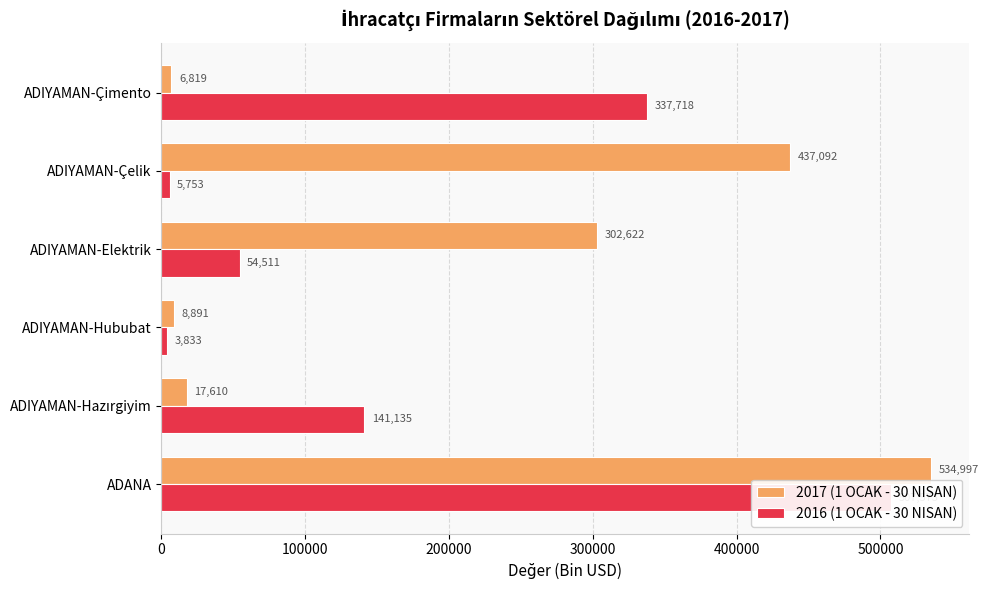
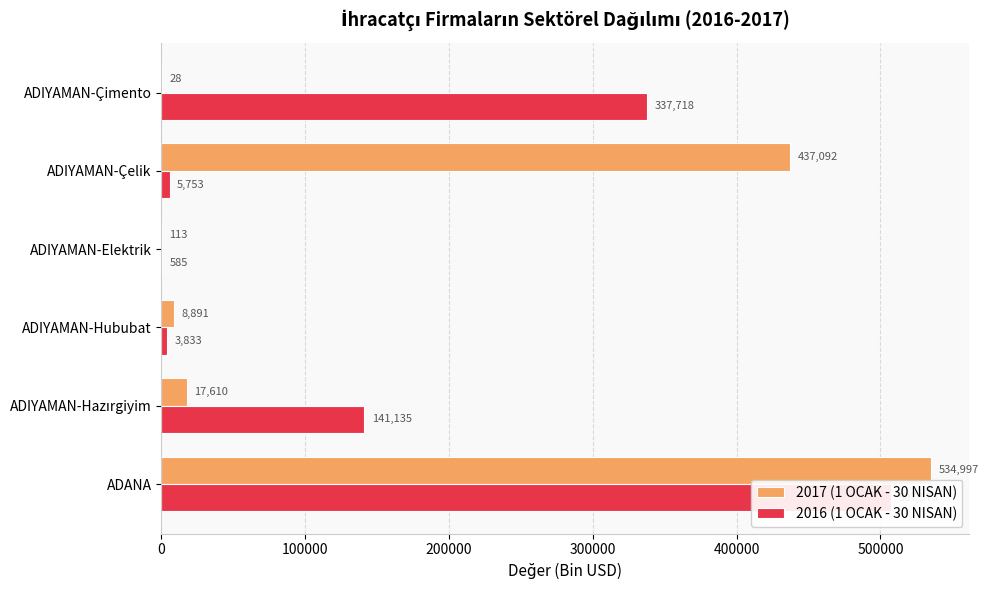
  {
    "2017 (1 OCAK - 30 NISAN)": {
-     "ADIYAMAN-Çimento": "6,819",
+     "ADIYAMAN-Çimento": "28",
      "ADIYAMAN-Çelik": "437,092",
-     "ADIYAMAN-Elektrik": "302,622",
+     "ADIYAMAN-Elektrik": "113",
      "ADIYAMAN-Hububat": "8,891",
      "ADIYAMAN-Hazırgiyim": "17,610",
      "ADANA": "534,997"
    },
    "2016 (1 OCAK - 30 NISAN)": {
      "ADIYAMAN-Çimento": "337,718",
      "ADIYAMAN-Çelik": "5,753",
-     "ADIYAMAN-Elektrik": "54,511",
+     "ADIYAMAN-Elektrik": "585",
      "ADIYAMAN-Hububat": "3,833",
      "ADIYAMAN-Hazırgiyim": "141,135"
    }
  }
